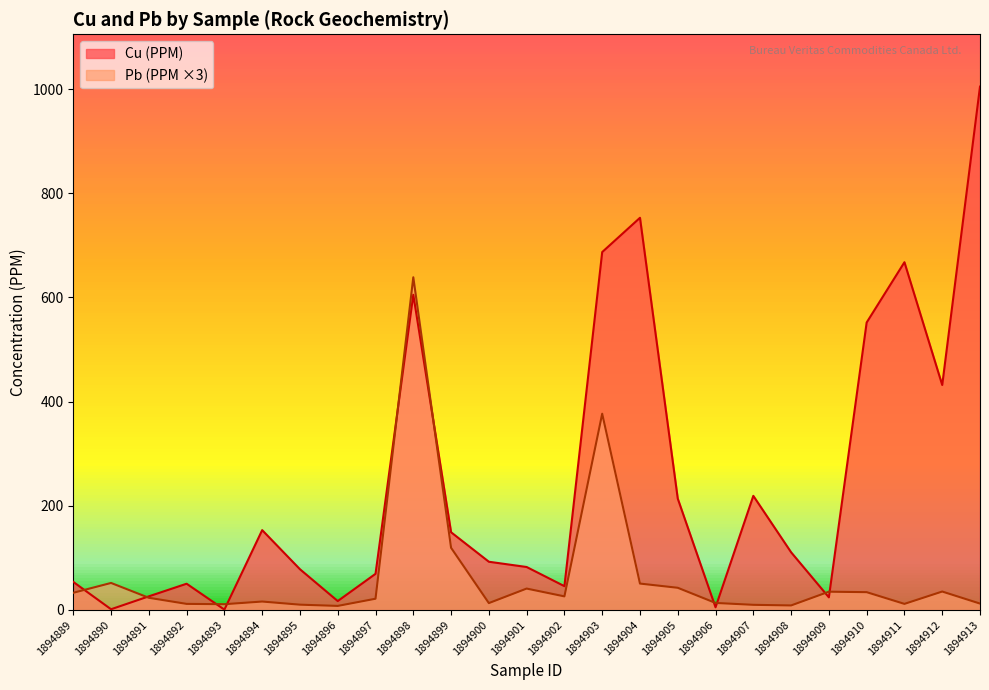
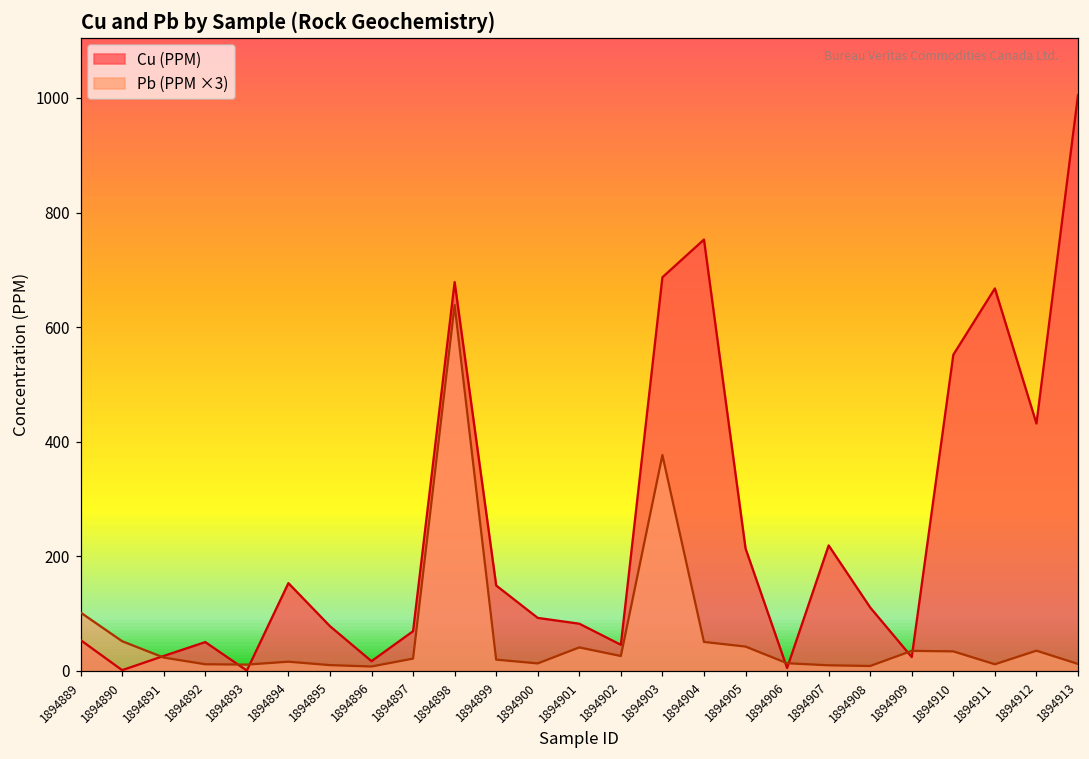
  {
    "Cu (PPM)": {
      "1894889": 50,
      "1894890": 0,
      "1894892": 50,
      "1894893": 0,
      "1894894": 150,
      "1894895": 80,
      "1894896": 20,
      "1894897": 70,
-     "1894898": 610,
+     "1894898": 680,
      "1894899": 150,
      "1894900": 90,
      "1894901": 80,
      "1894902": 50,
      "1894903": 690,
      "1894904": 750,
      "1894905": 210,
      "1894906": 10,
      "1894907": 220,
      "1894908": 110,
      "1894909": 20,
      "1894910": 550,
      "1894911": 670,
      "1894912": 430,
      "1894913": 1000
    },
    "Pb (PPM ×3)": {
-     "1894889": 30,
+     "1894889": 100,
      "1894890": 50,
      "1894892": 10,
      "1894893": 10,
      "1894894": 20,
      "1894895": 10,
      "1894896": 10,
      "1894897": 20,
      "1894898": 640,
-     "1894899": 120,
+     "1894899": 20,
      "1894900": 10,
      "1894901": 40,
      "1894902": 30,
      "1894903": 380,
      "1894904": 50,
      "1894905": 40,
      "1894906": 10,
      "1894907": 10,
      "1894908": 10,
      "1894909": 40,
      "1894910": 30,
      "1894911": 10,
      "1894912": 40,
      "1894913": 10
    }
  }
